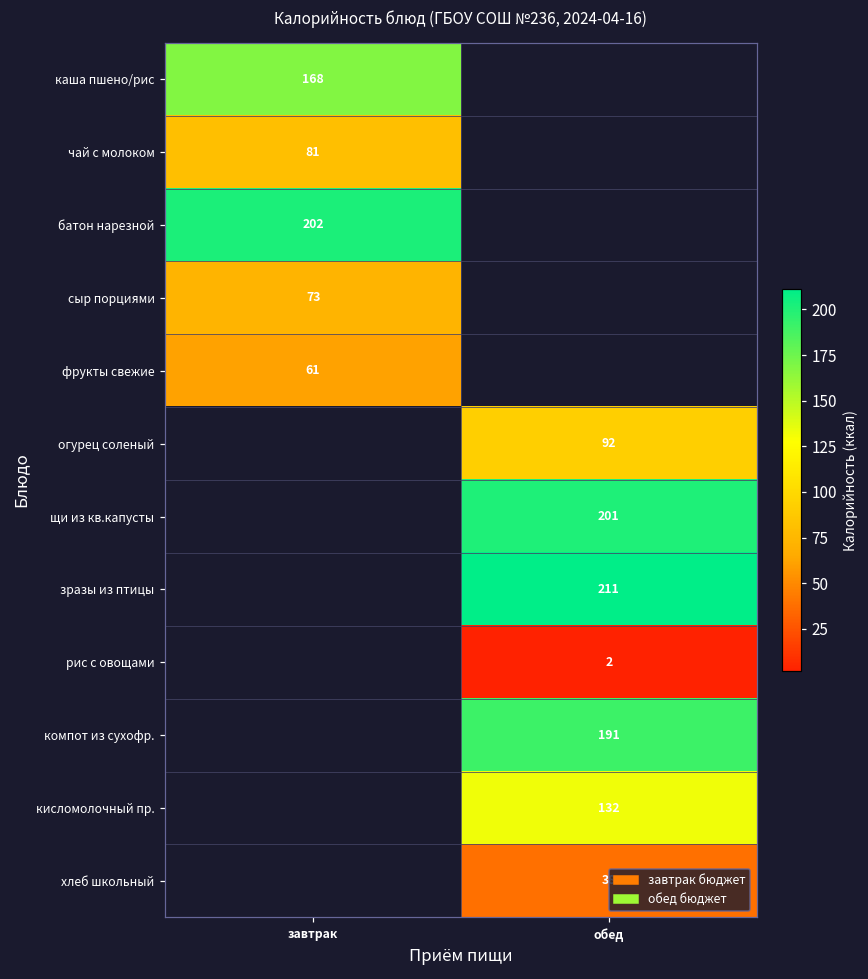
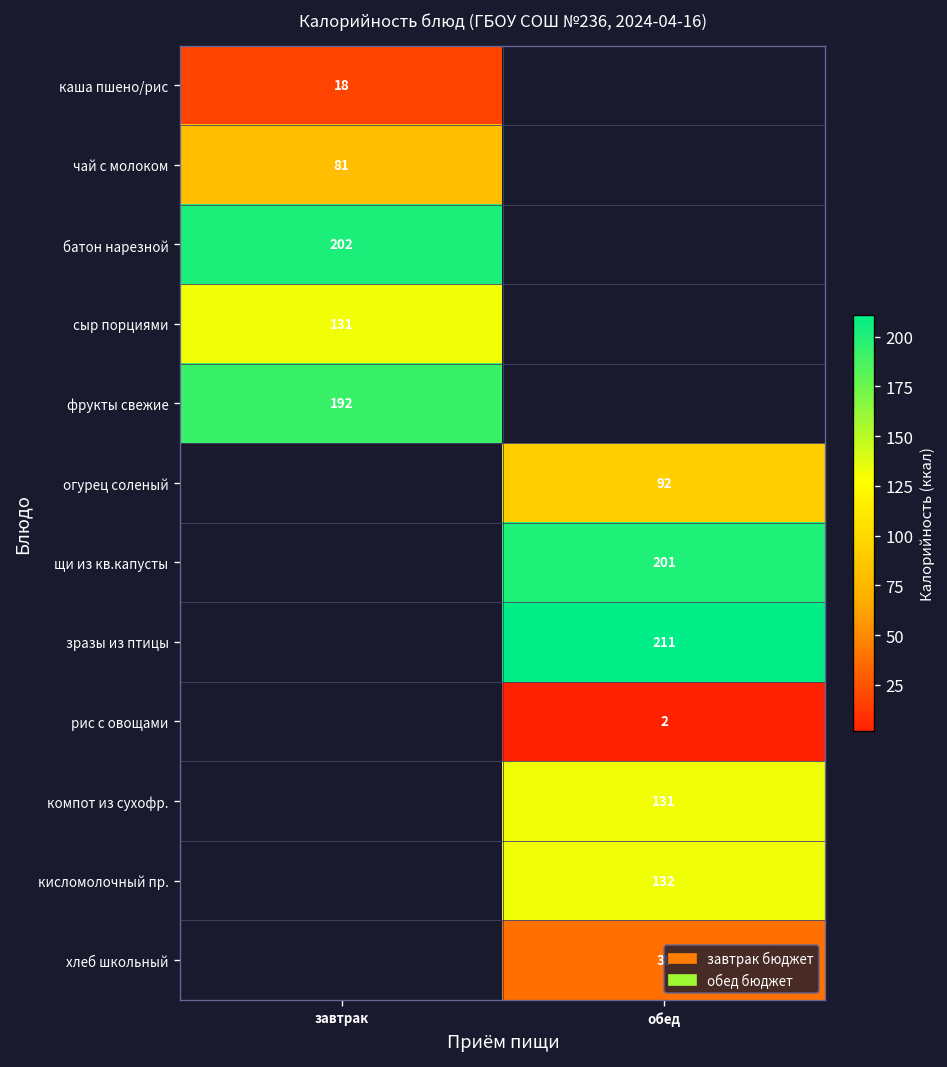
  {
    "каша пшено/рис": {
-     "завтрак": 168
+     "завтрак": 18
    },
    "чай с молоком": {
      "завтрак": 81
    },
    "батон нарезной": {
      "завтрак": 202
    },
    "сыр порциями": {
-     "завтрак": 73
+     "завтрак": 131
    },
    "фрукты свежие": {
-     "завтрак": 61
+     "завтрак": 192
    },
    "огурец соленый": {
      "обед": 92
    },
    "щи из кв.капусты": {
      "обед": 201
    },
    "зразы из птицы": {
      "обед": 211
    },
    "рис с овощами": {
      "обед": 2
    },
    "компот из сухофр.": {
-     "обед": 191
+     "обед": 131
    },
    "кисломолочный пр.": {
      "обед": 132
    }
  }
